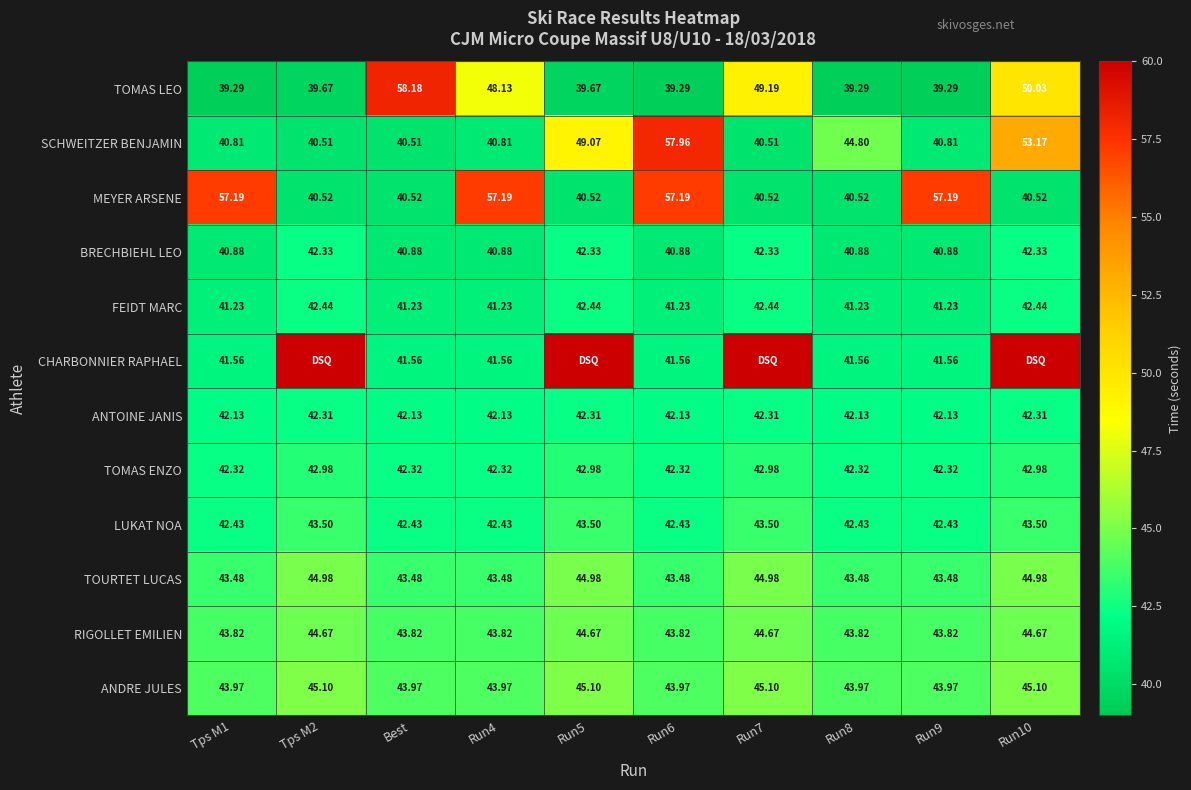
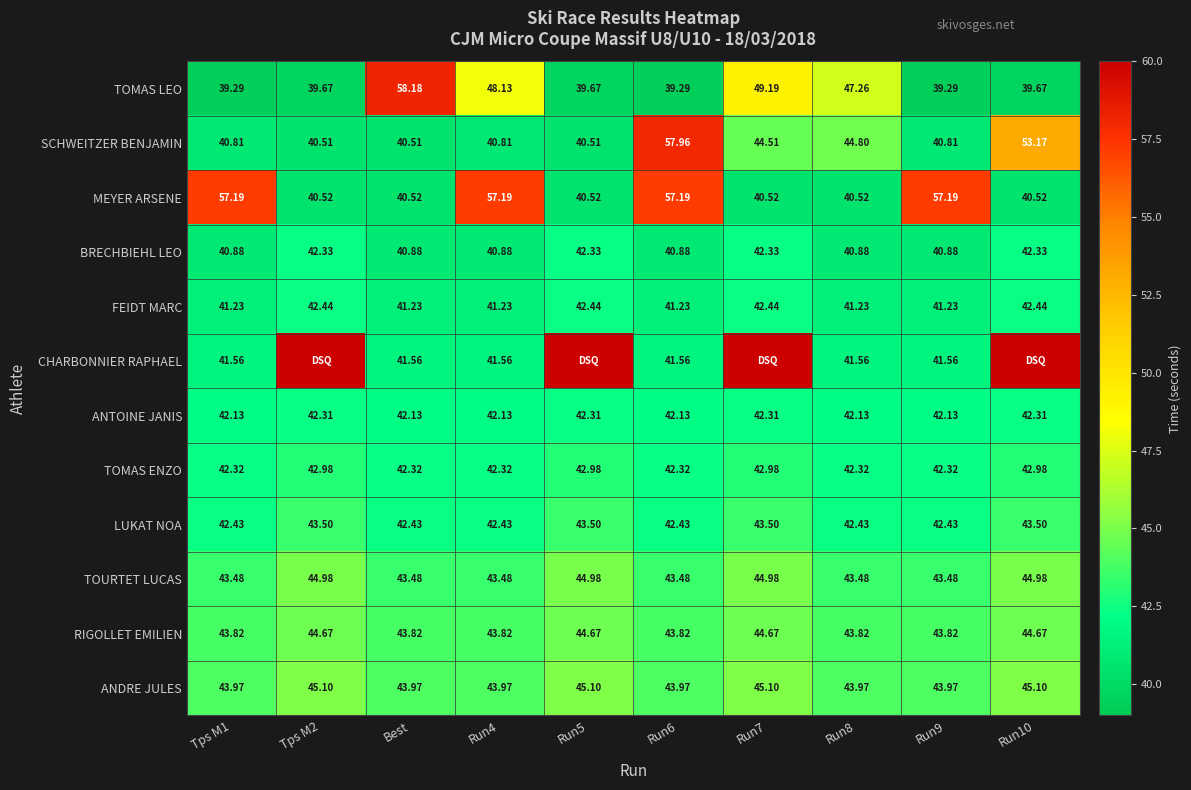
  {
    "TOMAS LEO": {
      "Tps M1": 39.29,
      "Tps M2": 39.67,
      "Best": 58.18,
      "Run4": 48.13,
      "Run5": 39.67,
      "Run6": 39.29,
      "Run7": 49.19,
-     "Run8": 39.29,
+     "Run8": 47.26,
      "Run9": 39.29,
-     "Run10": 50.03
+     "Run10": 39.67
    },
    "SCHWEITZER BENJAMIN": {
      "Tps M1": 40.81,
      "Tps M2": 40.51,
      "Best": 40.51,
      "Run4": 40.81,
-     "Run5": 49.07,
+     "Run5": 40.51,
      "Run6": 57.96,
-     "Run7": 40.51,
+     "Run7": 44.51,
      "Run8": 44.80,
      "Run9": 40.81,
      "Run10": 53.17
    },
    "MEYER ARSENE": {
      "Tps M1": 57.19,
      "Tps M2": 40.52,
      "Best": 40.52,
      "Run4": 57.19,
      "Run5": 40.52,
      "Run6": 57.19,
      "Run7": 40.52,
      "Run8": 40.52,
      "Run9": 57.19,
      "Run10": 40.52
    },
    "BRECHBIEHL LEO": {
      "Tps M1": 40.88,
      "Tps M2": 42.33,
      "Best": 40.88,
      "Run4": 40.88,
      "Run5": 42.33,
      "Run6": 40.88,
      "Run7": 42.33,
      "Run8": 40.88,
      "Run9": 40.88,
      "Run10": 42.33
    },
    "FEIDT MARC": {
      "Tps M1": 41.23,
      "Tps M2": 42.44,
      "Best": 41.23,
      "Run4": 41.23,
      "Run5": 42.44,
      "Run6": 41.23,
      "Run7": 42.44,
      "Run8": 41.23,
      "Run9": 41.23,
      "Run10": 42.44
    },
    "CHARBONNIER RAPHAEL": {
      "Tps M1": 41.56,
      "Best": 41.56,
      "Run4": 41.56,
      "Run6": 41.56,
      "Run8": 41.56,
      "Run9": 41.56
    },
    "ANTOINE JANIS": {
      "Tps M1": 42.13,
      "Tps M2": 42.31,
      "Best": 42.13,
      "Run4": 42.13,
      "Run5": 42.31,
      "Run6": 42.13,
      "Run7": 42.31,
      "Run8": 42.13,
      "Run9": 42.13,
      "Run10": 42.31
    },
    "TOMAS ENZO": {
      "Tps M1": 42.32,
      "Tps M2": 42.98,
      "Best": 42.32,
      "Run4": 42.32,
      "Run5": 42.98,
      "Run6": 42.32,
      "Run7": 42.98,
      "Run8": 42.32,
      "Run9": 42.32,
      "Run10": 42.98
    },
    "LUKAT NOA": {
      "Tps M1": 42.43,
      "Tps M2": 43.50,
      "Best": 42.43,
      "Run4": 42.43,
      "Run5": 43.50,
      "Run6": 42.43,
      "Run7": 43.50,
      "Run8": 42.43,
      "Run9": 42.43,
      "Run10": 43.50
    },
    "TOURTET LUCAS": {
      "Tps M1": 43.48,
      "Tps M2": 44.98,
      "Best": 43.48,
      "Run4": 43.48,
      "Run5": 44.98,
      "Run6": 43.48,
      "Run7": 44.98,
      "Run8": 43.48,
      "Run9": 43.48,
      "Run10": 44.98
    },
    "RIGOLLET EMILIEN": {
      "Tps M1": 43.82,
      "Tps M2": 44.67,
      "Best": 43.82,
      "Run4": 43.82,
      "Run5": 44.67,
      "Run6": 43.82,
      "Run7": 44.67,
      "Run8": 43.82,
      "Run9": 43.82,
      "Run10": 44.67
    },
    "ANDRE JULES": {
      "Tps M1": 43.97,
      "Tps M2": 45.10,
      "Best": 43.97,
      "Run4": 43.97,
      "Run5": 45.10,
      "Run6": 43.97,
      "Run7": 45.10,
      "Run8": 43.97,
      "Run9": 43.97,
      "Run10": 45.10
    }
  }
